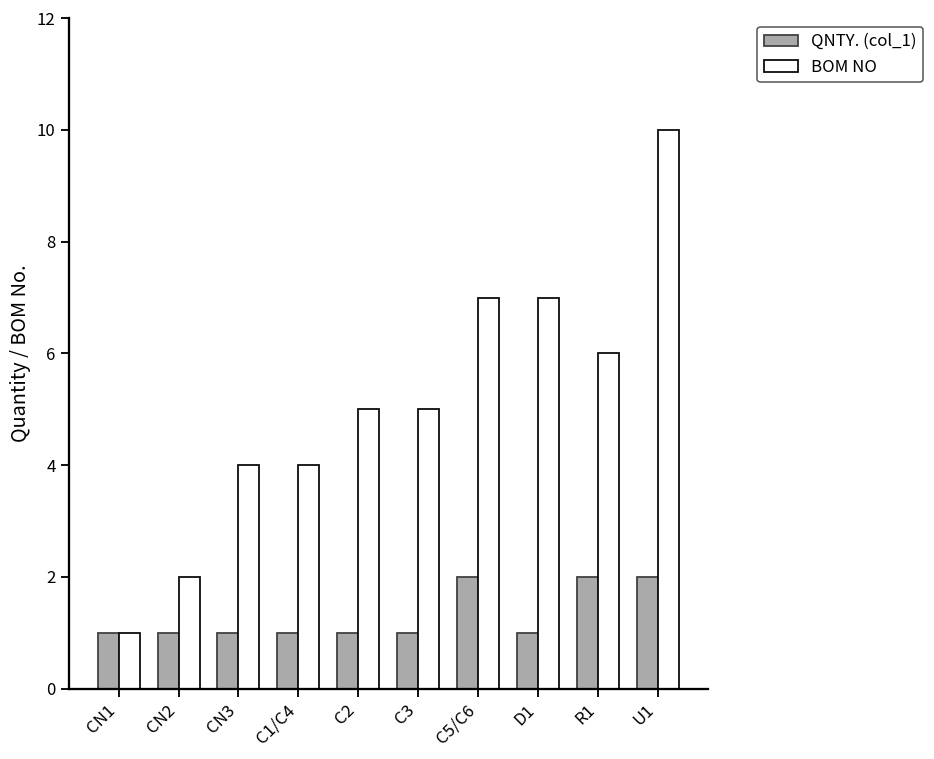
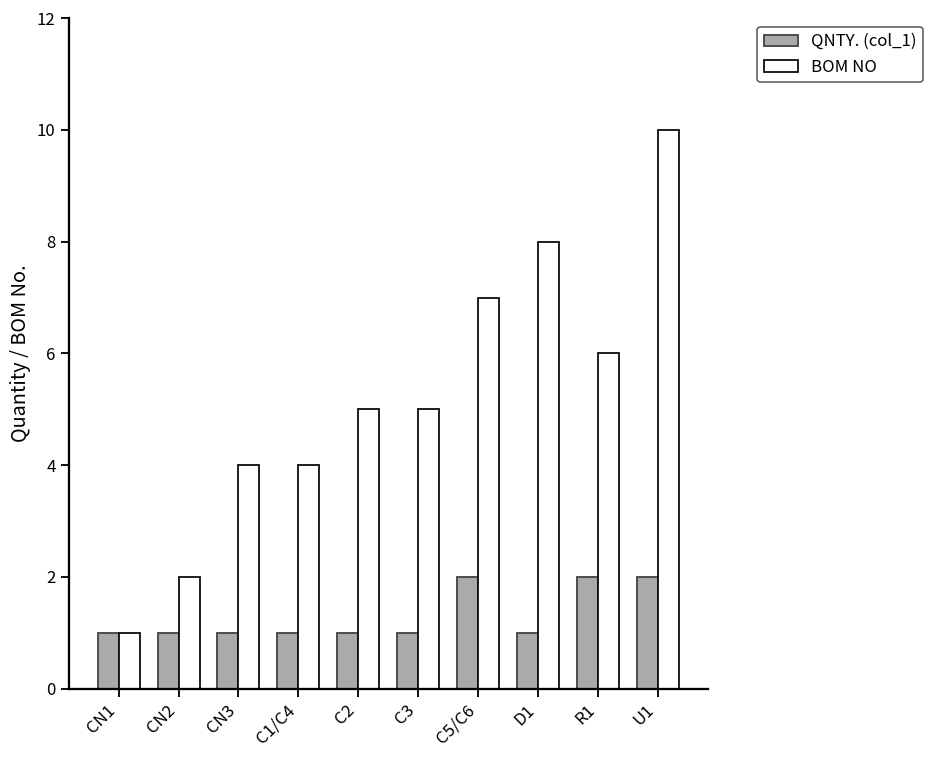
  {
    "QNTY. (col_1)": {
      "CN1": 1,
      "CN2": 1,
      "CN3": 1,
      "C1/C4": 1,
      "C2": 1,
      "C3": 1,
      "C5/C6": 2,
      "D1": 1,
      "R1": 2,
      "U1": 2
    },
    "BOM NO": {
      "CN1": 1,
      "CN2": 2,
      "CN3": 4,
      "C1/C4": 4,
      "C2": 5,
      "C3": 5,
      "C5/C6": 7,
-     "D1": 7,
+     "D1": 8,
      "R1": 6,
      "U1": 10
    }
  }
